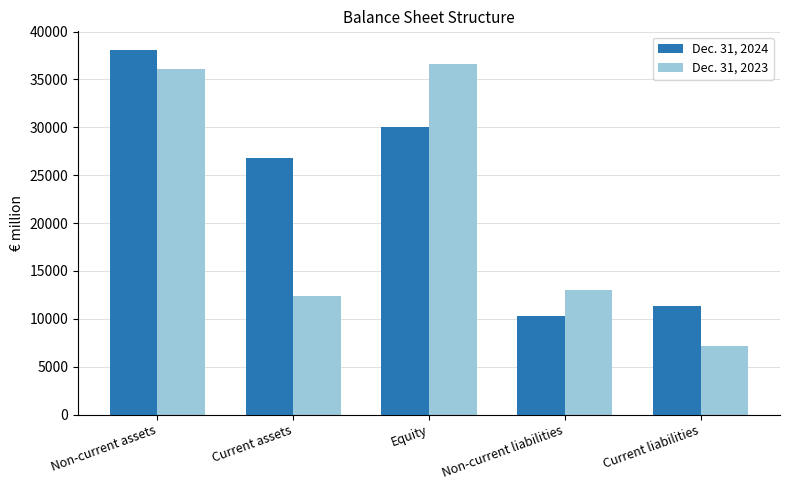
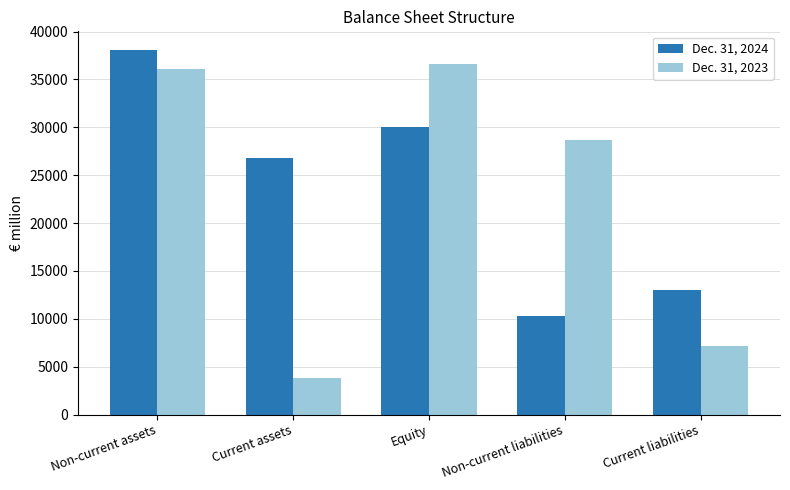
  {
    "Dec. 31, 2024": {
      "Non-current assets": 38000,
      "Current assets": 27000,
      "Equity": 30000,
      "Non-current liabilities": 10000,
-     "Current liabilities": 11000
+     "Current liabilities": 13000
    },
    "Dec. 31, 2023": {
      "Non-current assets": 36000,
-     "Current assets": 12000,
+     "Current assets": 4000,
      "Equity": 37000,
-     "Non-current liabilities": 13000,
+     "Non-current liabilities": 29000,
      "Current liabilities": 7000
    }
  }
